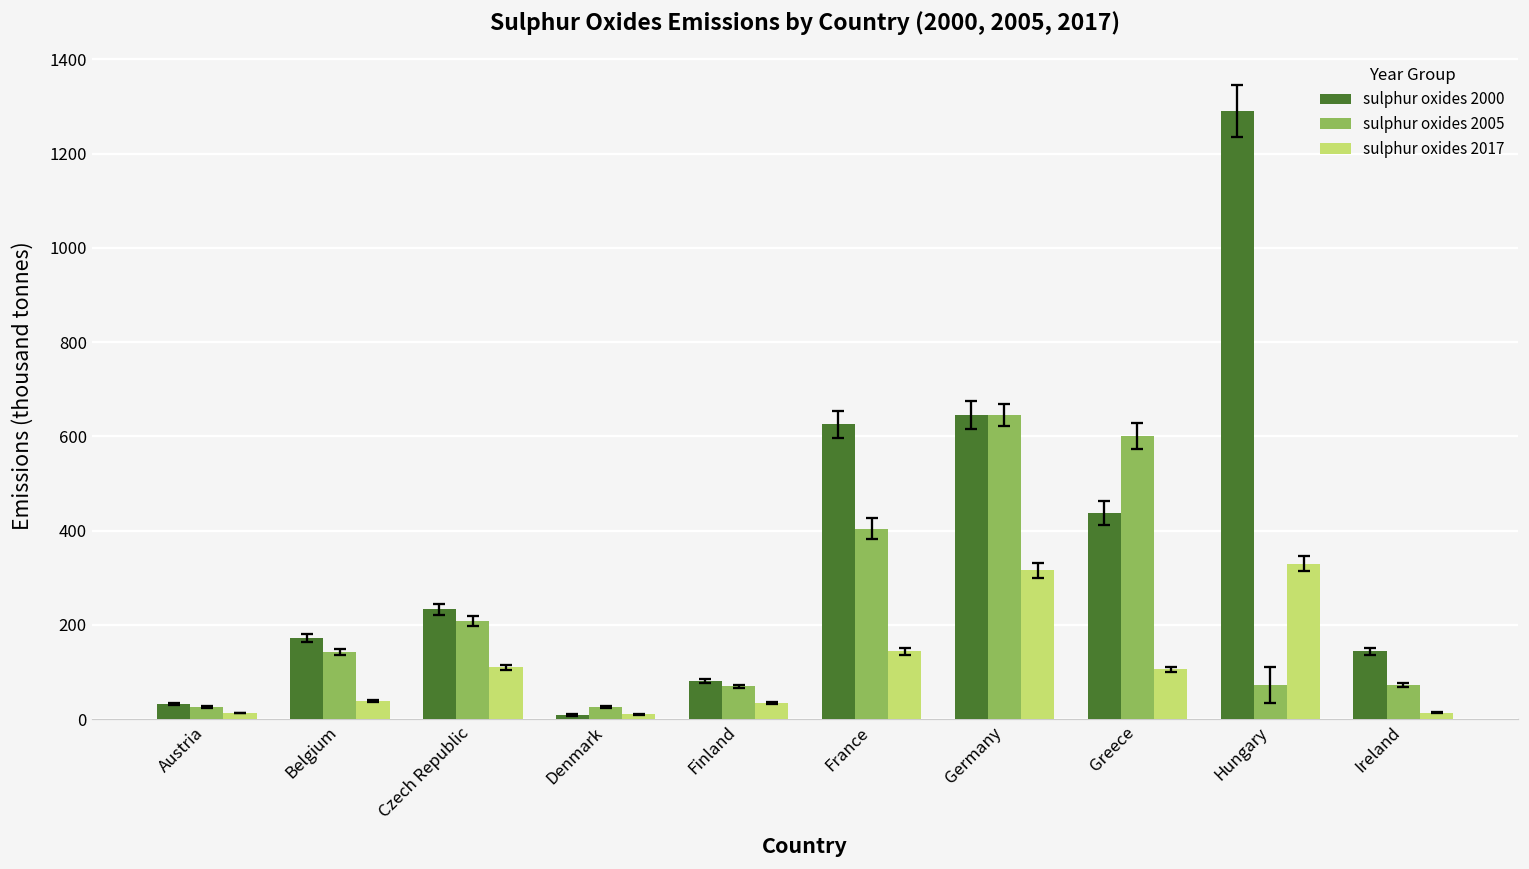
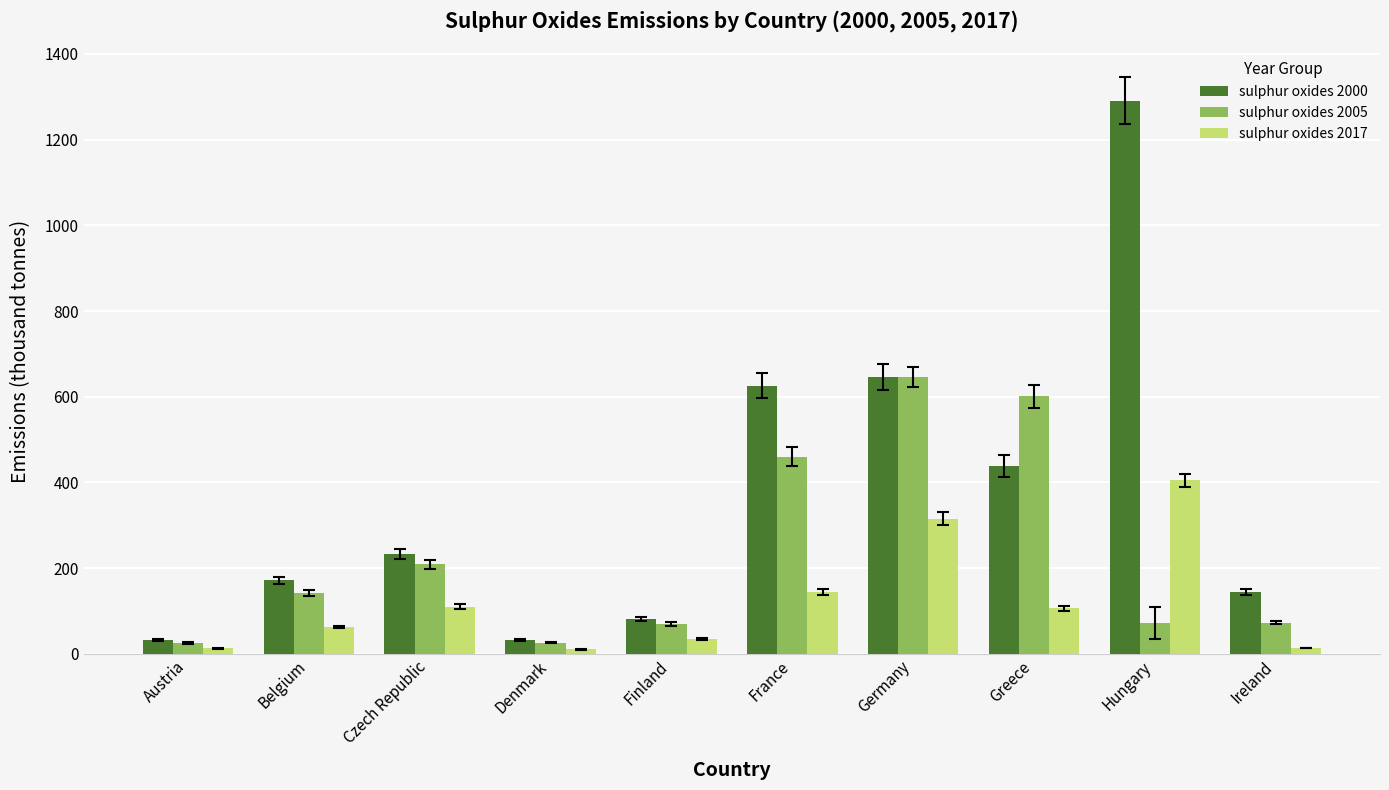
  {
    "sulphur oxides 2000": {
      "Austria": 30,
      "Belgium": 170,
      "Czech Republic": 230,
-     "Denmark": 10,
+     "Denmark": 30,
      "Finland": 80,
      "France": 630,
      "Germany": 650,
      "Greece": 440,
      "Hungary": 1290,
      "Ireland": 140
    },
    "sulphur oxides 2005": {
      "Austria": 30,
      "Belgium": 140,
      "Czech Republic": 210,
      "Denmark": 30,
      "Finland": 70,
-     "France": 400,
+     "France": 460,
      "Germany": 650,
      "Greece": 600,
      "Hungary": 70,
      "Ireland": 70
    },
    "sulphur oxides 2017": {
      "Austria": 10,
-     "Belgium": 40,
+     "Belgium": 60,
      "Czech Republic": 110,
      "Denmark": 10,
      "Finland": 40,
      "France": 140,
      "Germany": 320,
      "Greece": 110,
-     "Hungary": 330,
+     "Hungary": 400,
      "Ireland": 10
    }
  }
